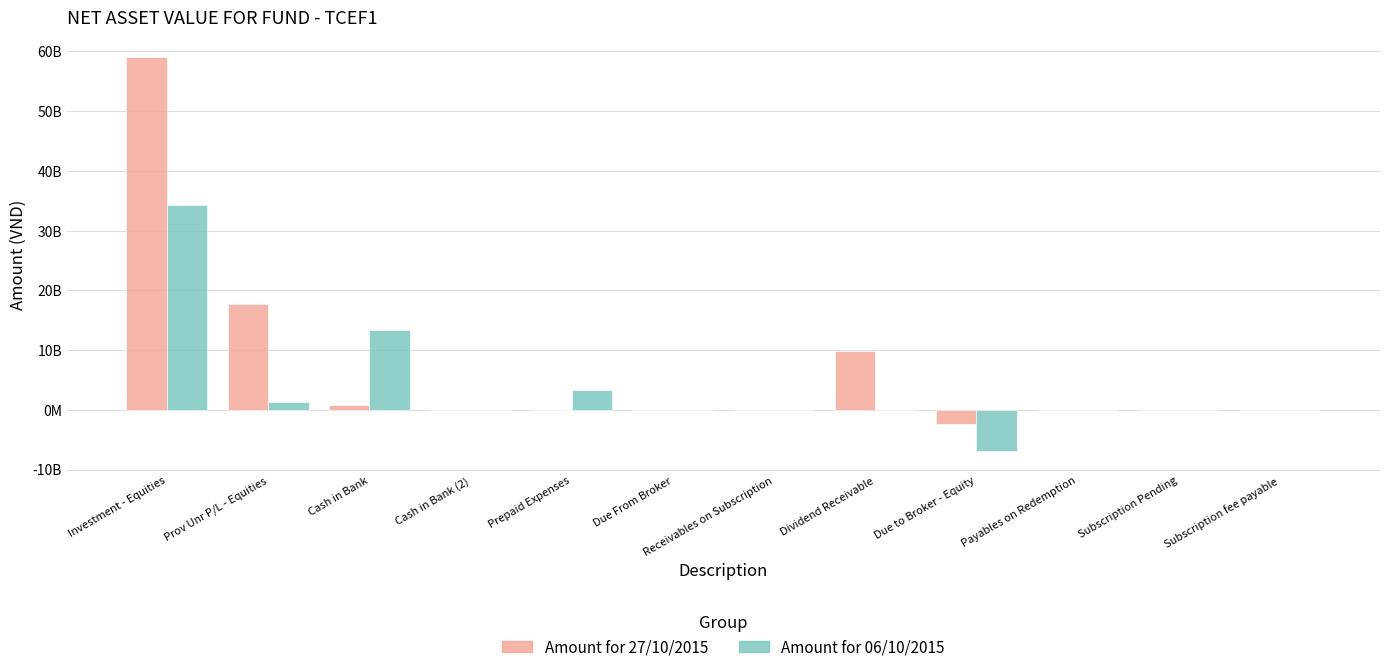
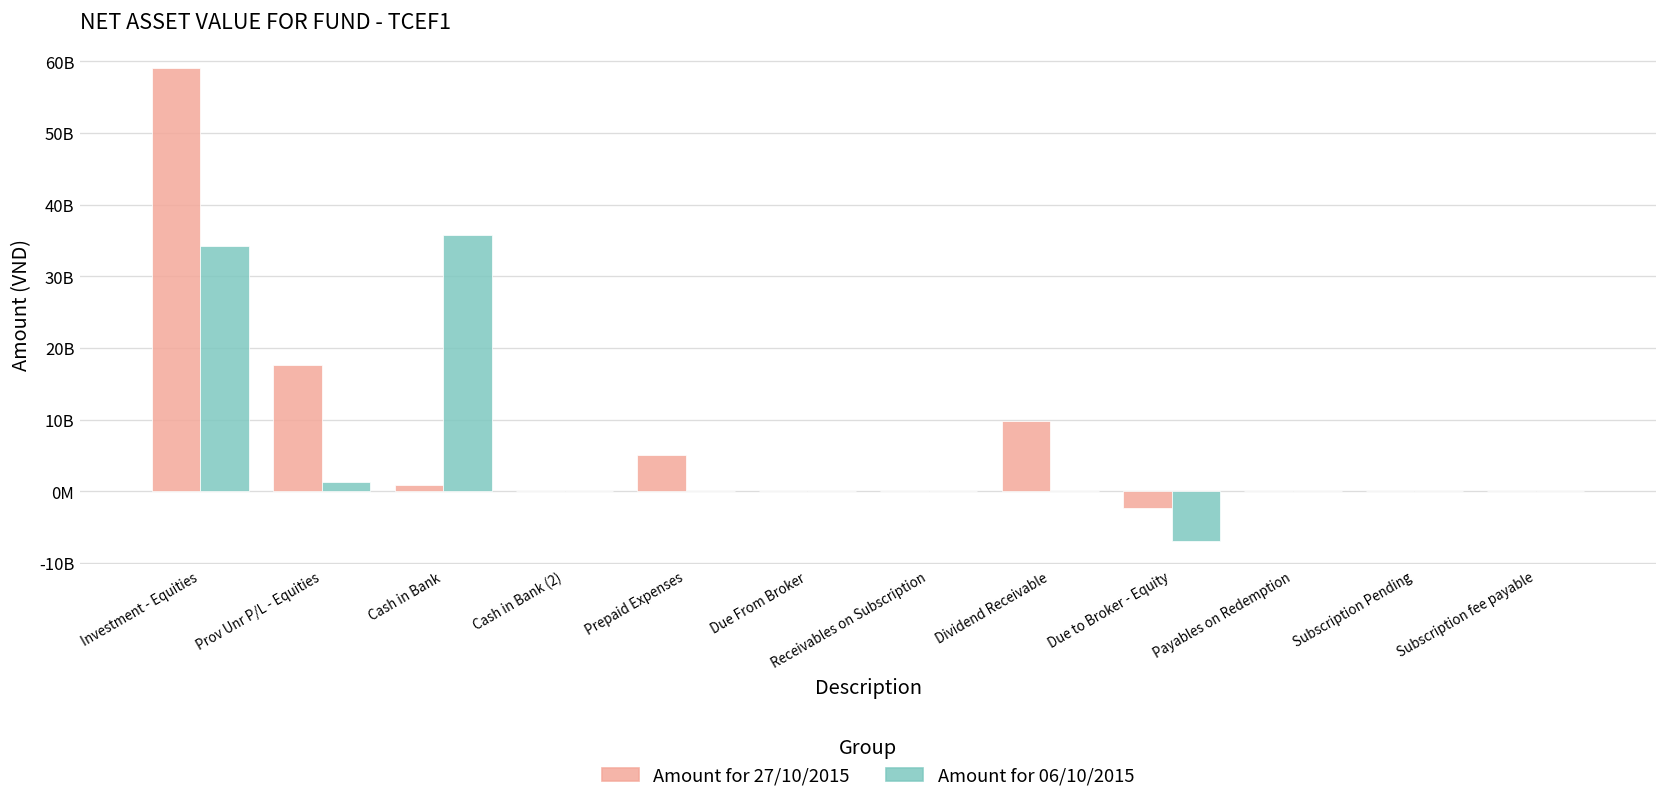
  {
    "Amount for 27/10/2015": {
      "Investment - Equities": 59000000000,
      "Prov Unr P/L - Equities": 18000000000,
      "Cash in Bank": 1000000000,
-     "Prepaid Expenses": 0,
+     "Prepaid Expenses": 5000000000,
      "Due From Broker": 0,
      "Receivables on Subscription": 0,
      "Dividend Receivable": 10000000000,
      "Due to Broker - Equity": -2000000000
    },
    "Amount for 06/10/2015": {
      "Investment - Equities": 34000000000,
      "Prov Unr P/L - Equities": 1000000000,
-     "Cash in Bank": 13000000000,
+     "Cash in Bank": 36000000000,
      "Cash in Bank (2)": 0,
-     "Prepaid Expenses": 3000000000,
+     "Prepaid Expenses": 0,
      "Due From Broker": 0,
      "Receivables on Subscription": 0,
      "Dividend Receivable": 0,
      "Due to Broker - Equity": -7000000000,
      "Payables on Redemption": 0,
      "Subscription fee payable": 0
    }
  }
